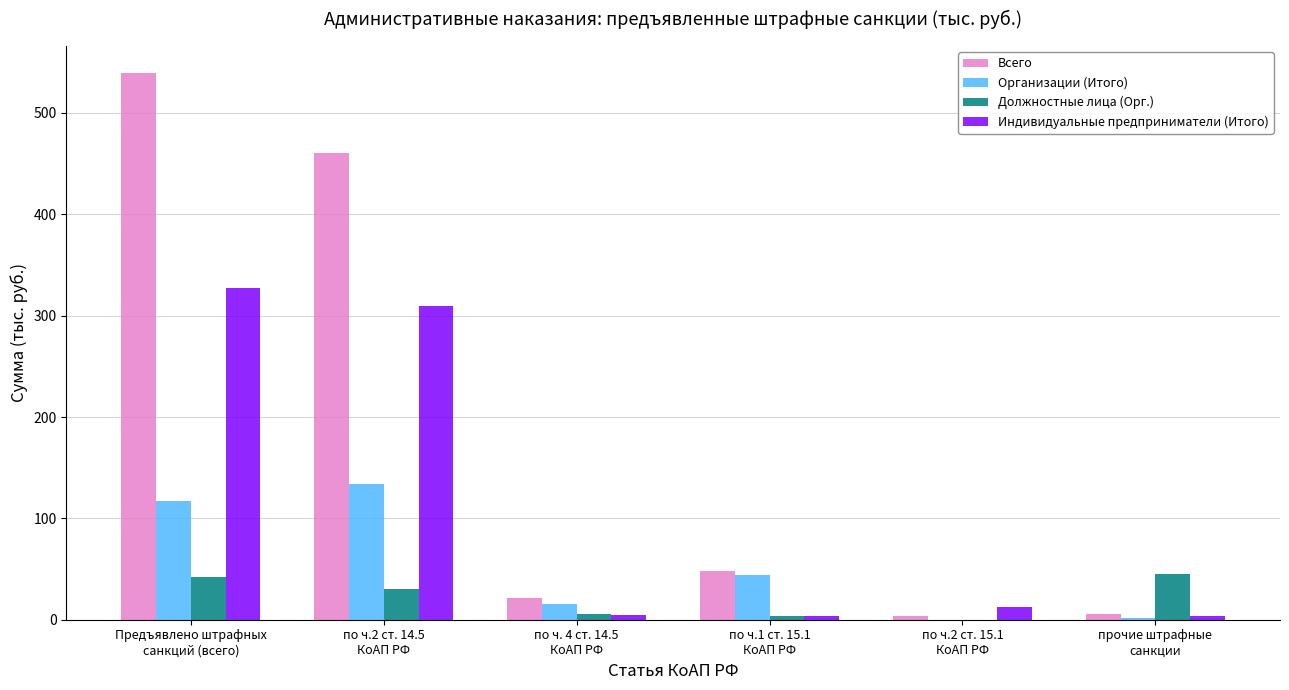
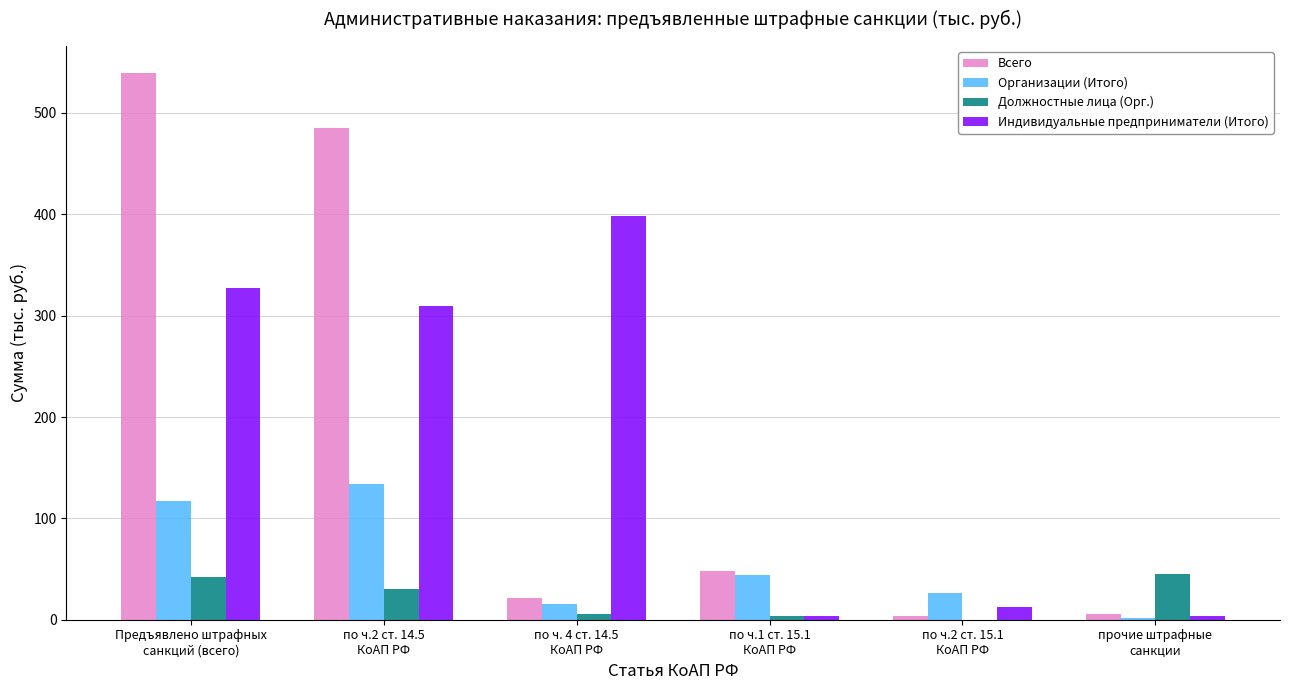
  {
    "Всего": {
      "Предъявлено штрафных санкций (всего)": 539,
-     "по ч.2 ст. 14.5 КоАП РФ": 460,
+     "по ч.2 ст. 14.5 КоАП РФ": 485,
      "по ч. 4 ст. 14.5 КоАП РФ": 21,
      "по ч.1 ст. 15.1 КоАП РФ": 48,
      "по ч.2 ст. 15.1 КоАП РФ": 4,
      "прочие штрафные санкции": 6
    },
    "Организации (Итого)": {
      "Предъявлено штрафных санкций (всего)": 117,
      "по ч.2 ст. 14.5 КоАП РФ": 134,
      "по ч. 4 ст. 14.5 КоАП РФ": 16,
      "по ч.1 ст. 15.1 КоАП РФ": 44,
-     "по ч.2 ст. 15.1 КоАП РФ": 0
+     "по ч.2 ст. 15.1 КоАП РФ": 26
    },
    "Должностные лица (Орг.)": {
      "Предъявлено штрафных санкций (всего)": 42,
      "по ч.2 ст. 14.5 КоАП РФ": 30,
      "по ч. 4 ст. 14.5 КоАП РФ": 6,
      "по ч.1 ст. 15.1 КоАП РФ": 4,
      "по ч.2 ст. 15.1 КоАП РФ": 0,
      "прочие штрафные санкции": 45
    },
    "Индивидуальные предприниматели (Итого)": {
      "Предъявлено штрафных санкций (всего)": 327,
      "по ч.2 ст. 14.5 КоАП РФ": 310,
-     "по ч. 4 ст. 14.5 КоАП РФ": 5,
+     "по ч. 4 ст. 14.5 КоАП РФ": 398,
      "по ч.1 ст. 15.1 КоАП РФ": 4,
      "по ч.2 ст. 15.1 КоАП РФ": 13,
      "прочие штрафные санкции": 4
    }
  }
